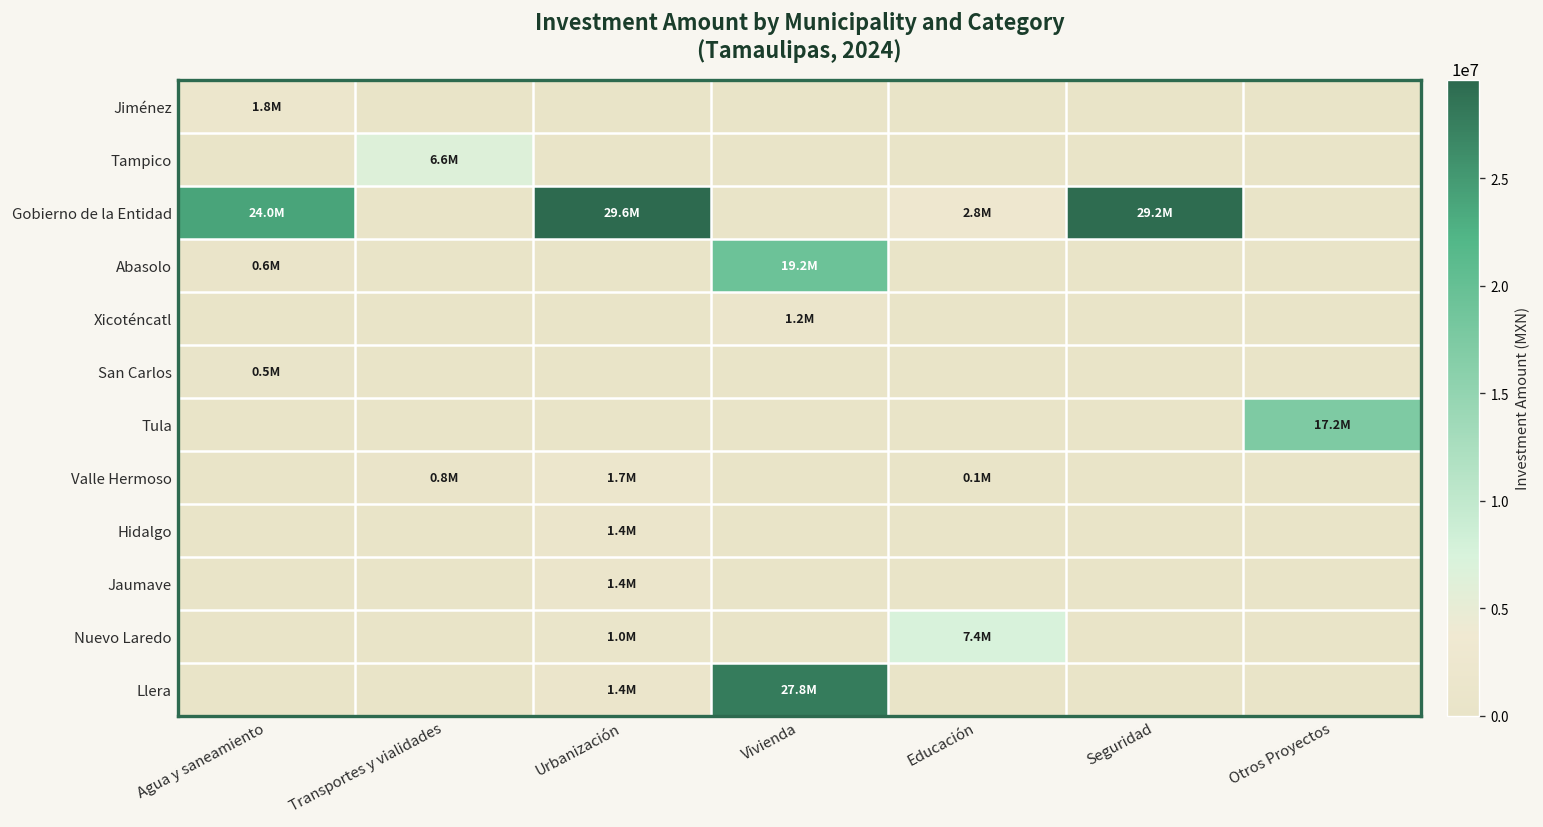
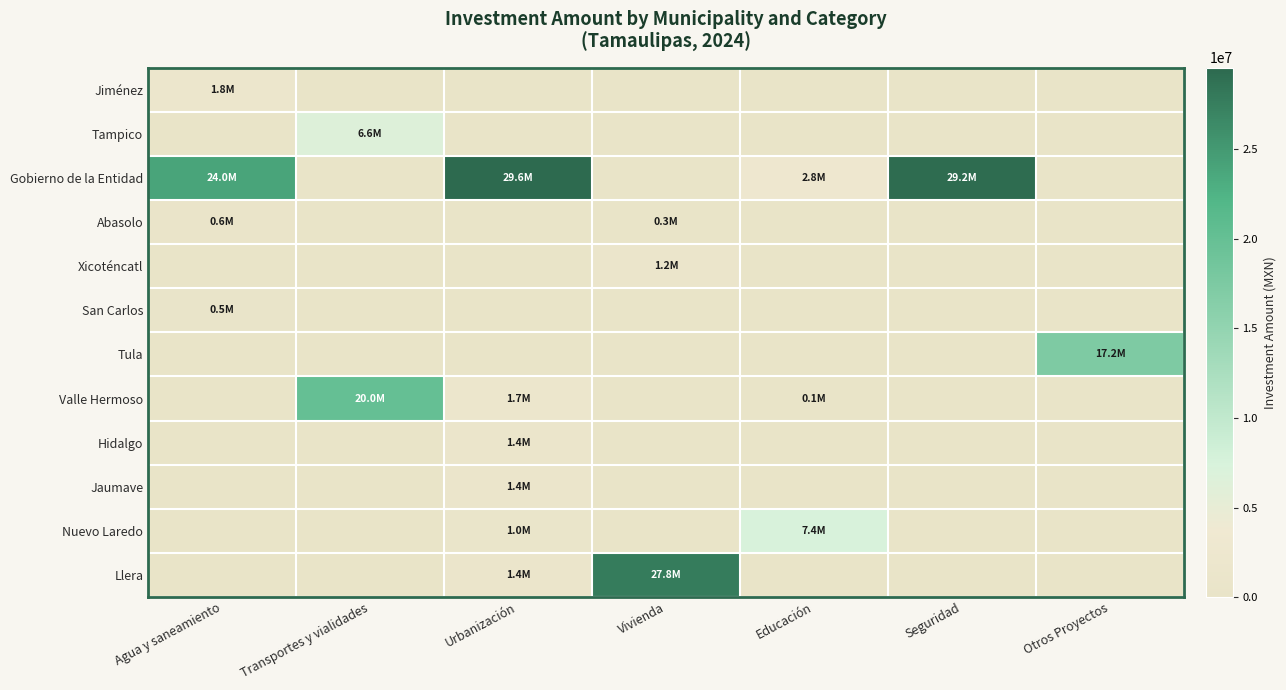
  {
    "Jiménez": {
      "Agua y saneamiento": "1.8M"
    },
    "Tampico": {
      "Transportes y vialidades": "6.6M"
    },
    "Gobierno de la Entidad": {
      "Agua y saneamiento": "24.0M",
      "Urbanización": "29.6M",
      "Educación": "2.8M",
      "Seguridad": "29.2M"
    },
    "Abasolo": {
      "Agua y saneamiento": "0.6M",
-     "Vivienda": "19.2M"
+     "Vivienda": "0.3M"
    },
    "Xicoténcatl": {
      "Vivienda": "1.2M"
    },
    "San Carlos": {
      "Agua y saneamiento": "0.5M"
    },
    "Tula": {
      "Otros Proyectos": "17.2M"
    },
    "Valle Hermoso": {
-     "Transportes y vialidades": "0.8M",
+     "Transportes y vialidades": "20.0M",
      "Urbanización": "1.7M",
      "Educación": "0.1M"
    },
    "Hidalgo": {
      "Urbanización": "1.4M"
    },
    "Jaumave": {
      "Urbanización": "1.4M"
    },
    "Nuevo Laredo": {
      "Urbanización": "1.0M",
      "Educación": "7.4M"
    },
    "Llera": {
      "Urbanización": "1.4M",
      "Vivienda": "27.8M"
    }
  }
